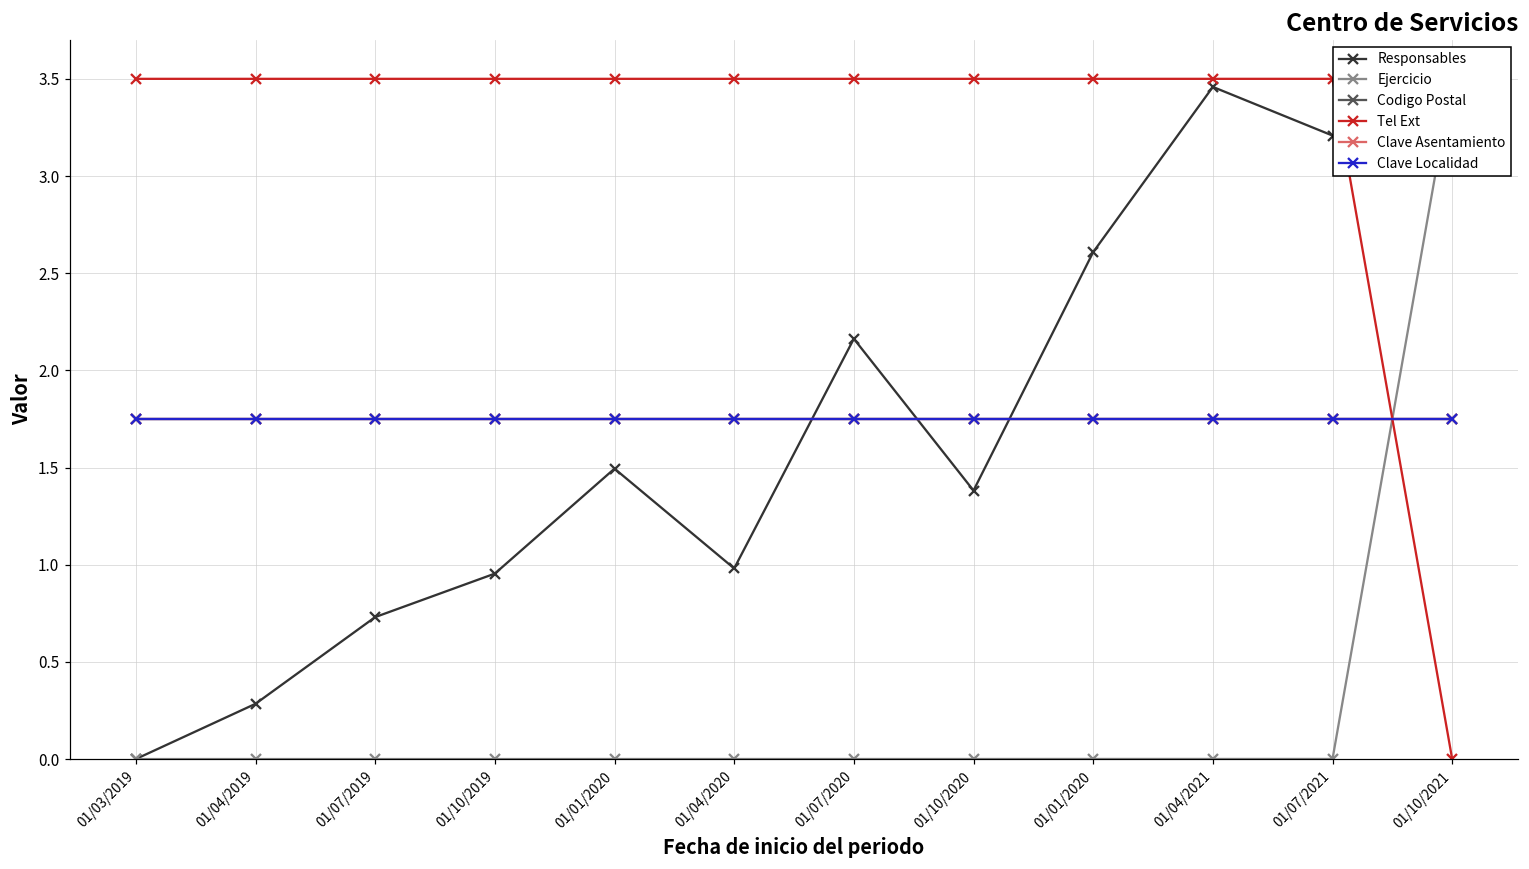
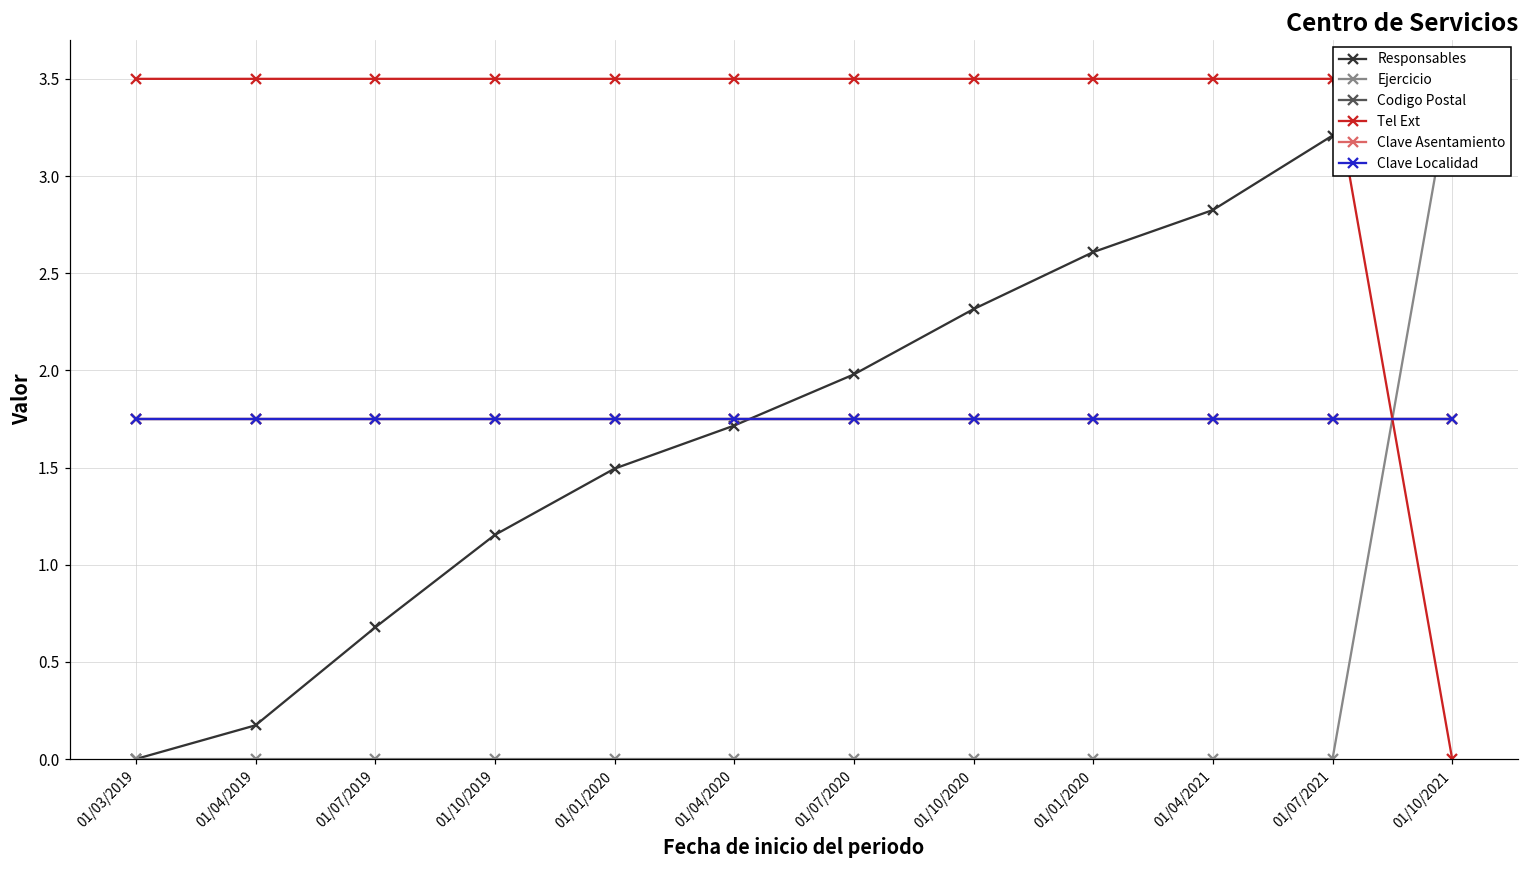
  {
    "Responsables": {
-     "01/04/2019": 0.28,
-     "01/07/2019": 0.73,
-     "01/10/2019": 0.95,
-     "01/04/2020": 0.98,
-     "01/07/2020": 2.16,
-     "01/10/2020": 1.38,
-     "01/04/2021": 3.46,
+     "01/04/2019": 0.17,
+     "01/07/2019": 0.68,
+     "01/10/2019": 1.15,
+     "01/04/2020": 1.72,
+     "01/07/2020": 1.98,
+     "01/10/2020": 2.32,
+     "01/04/2021": 2.82,
      "01/07/2021": 3.21
    },
    "Ejercicio": {
      "01/04/2019": 0.00,
      "01/07/2019": 0.00,
      "01/10/2019": 0.00,
      "01/04/2020": 0.00,
      "01/07/2020": 0.00,
      "01/10/2020": 0.00,
      "01/04/2021": 0.00,
      "01/07/2021": 0.00
    },
    "Clave Localidad": {
      "01/03/2019": 1.75,
      "01/04/2019": 1.75,
      "01/07/2019": 1.75,
      "01/10/2019": 1.75,
      "01/04/2020": 1.75,
      "01/07/2020": 1.75,
      "01/10/2020": 1.75,
      "01/04/2021": 1.75,
      "01/07/2021": 1.75,
      "01/10/2021": 1.75
    },
    "Tel Ext": {
      "01/03/2019": 3.50,
      "01/04/2019": 3.50,
      "01/07/2019": 3.50,
      "01/10/2019": 3.50,
      "01/04/2020": 3.50,
      "01/07/2020": 3.50,
      "01/10/2020": 3.50,
      "01/04/2021": 3.50,
      "01/07/2021": 3.50,
      "01/10/2021": 0.00
    }
  }
